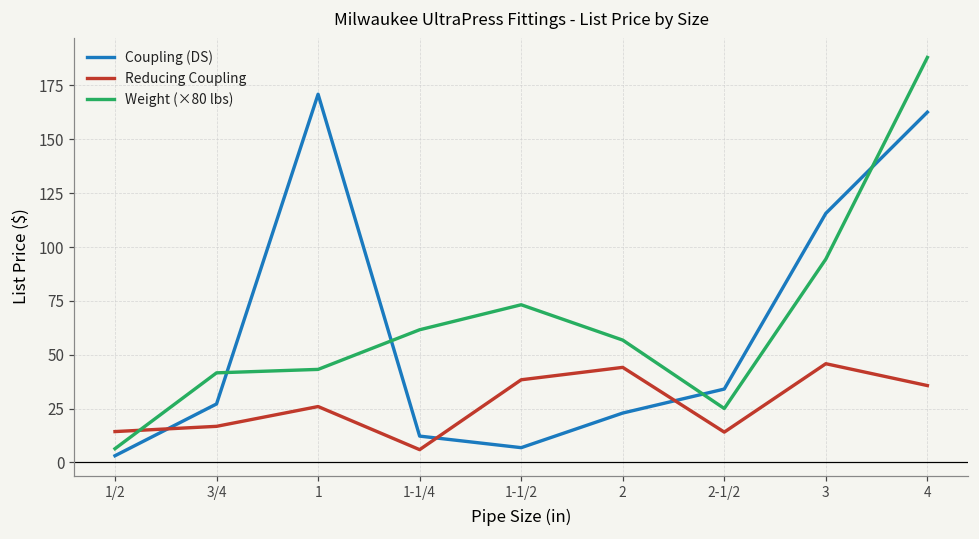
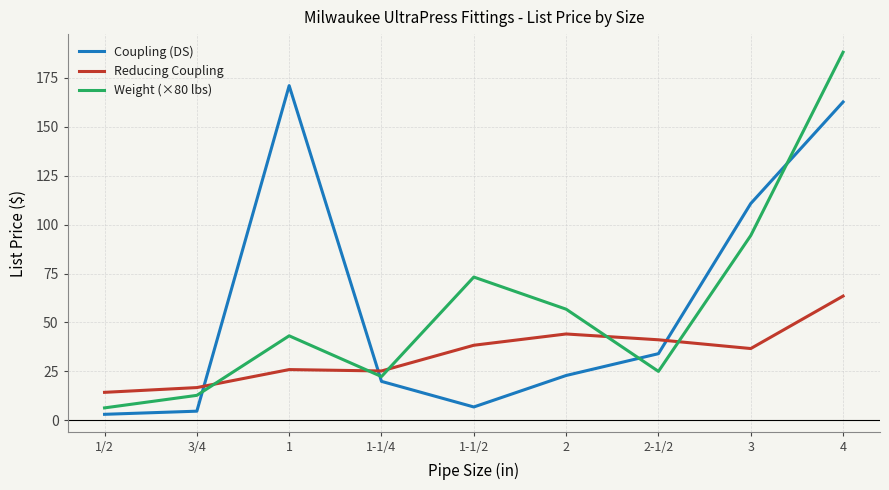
  {
    "Coupling (DS)": {
      "1/2": 3,
-     "3/4": 27,
+     "3/4": 5,
      "1": 171,
-     "1-1/4": 12,
+     "1-1/4": 20,
      "1-1/2": 7,
      "2": 23,
      "2-1/2": 34,
-     "3": 116,
+     "3": 111,
      "4": 163
    },
    "Reducing Coupling": {
      "1/2": 14,
      "3/4": 17,
      "1": 26,
-     "1-1/4": 6,
+     "1-1/4": 25,
      "1-1/2": 38,
      "2": 44,
-     "2-1/2": 14,
-     "3": 46,
-     "4": 36
+     "2-1/2": 41,
+     "3": 37,
+     "4": 63
    },
    "Weight (×80 lbs)": {
      "1/2": 6,
-     "3/4": 42,
+     "3/4": 13,
      "1": 43,
-     "1-1/4": 62,
+     "1-1/4": 22,
      "1-1/2": 73,
      "2": 57,
      "2-1/2": 25,
      "3": 94,
      "4": 188
    }
  }
